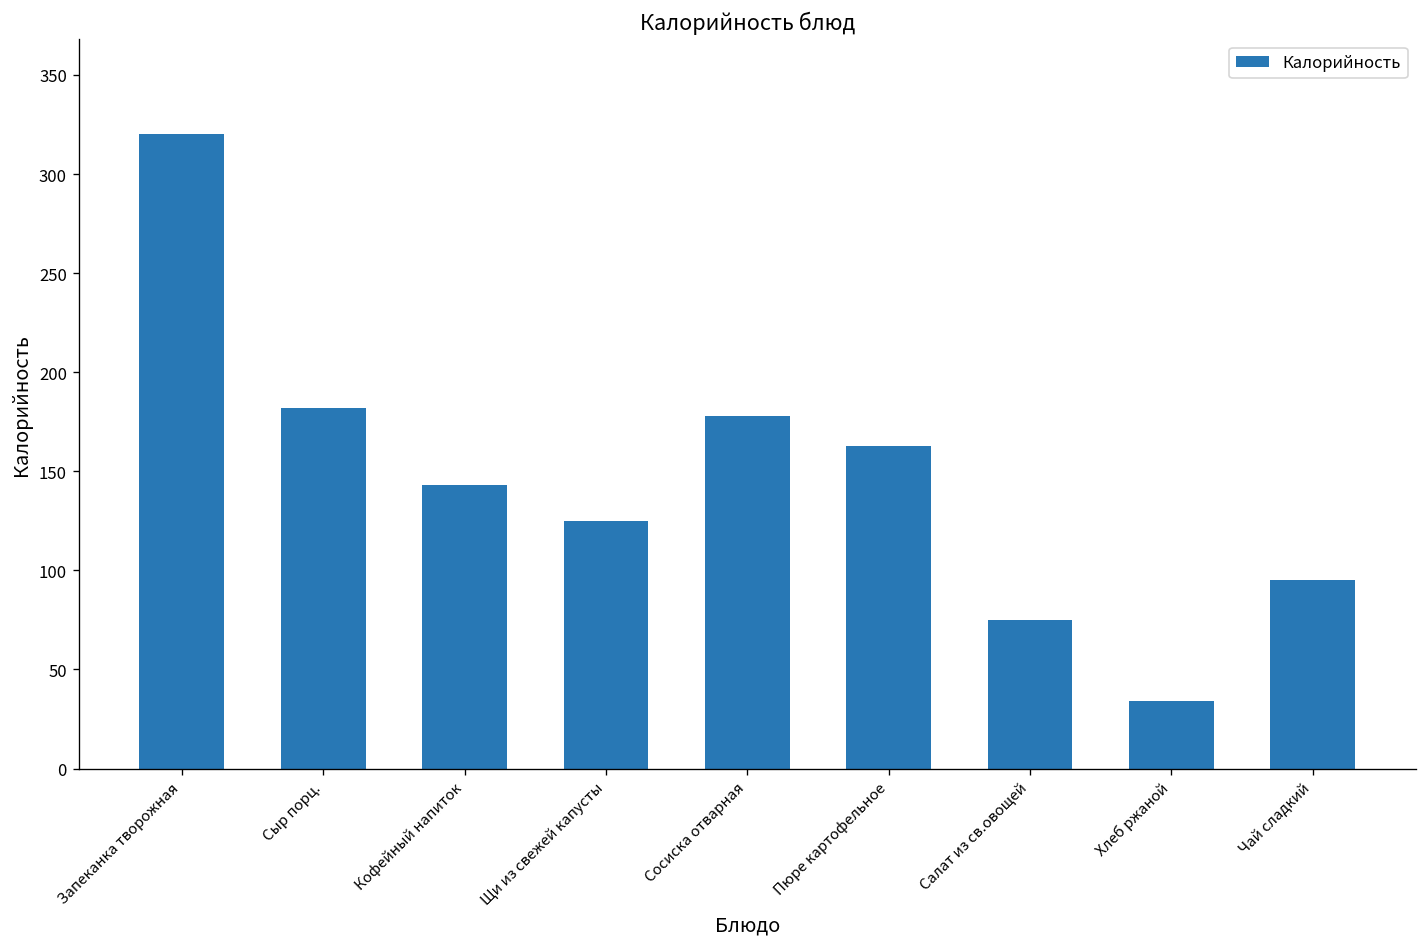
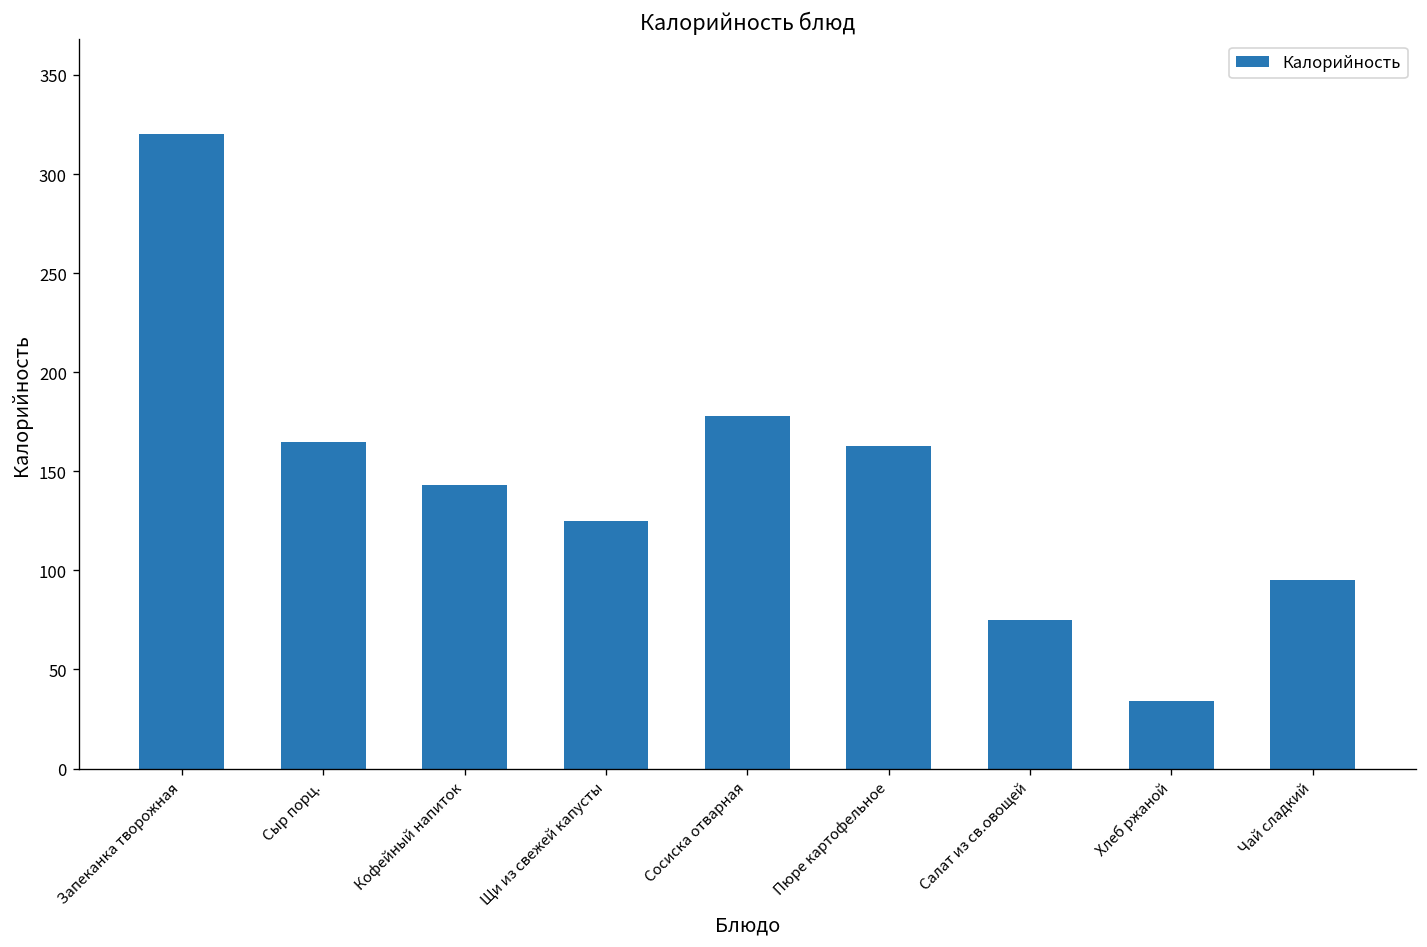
  {
    "Запеканка творожная": 320,
-   "Сыр порц.": 182,
+   "Сыр порц.": 165,
    "Кофейный напиток": 143,
    "Щи из свежей капусты": 125,
    "Сосиска отварная": 178,
    "Пюре картофельное": 163,
    "Салат из св.овощей": 75,
    "Хлеб ржаной": 34,
    "Чай сладкий": 95
  }
